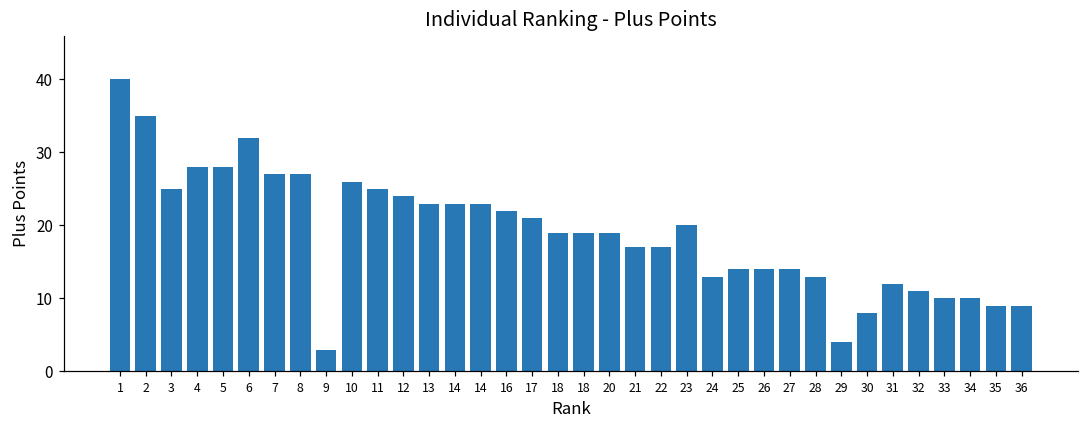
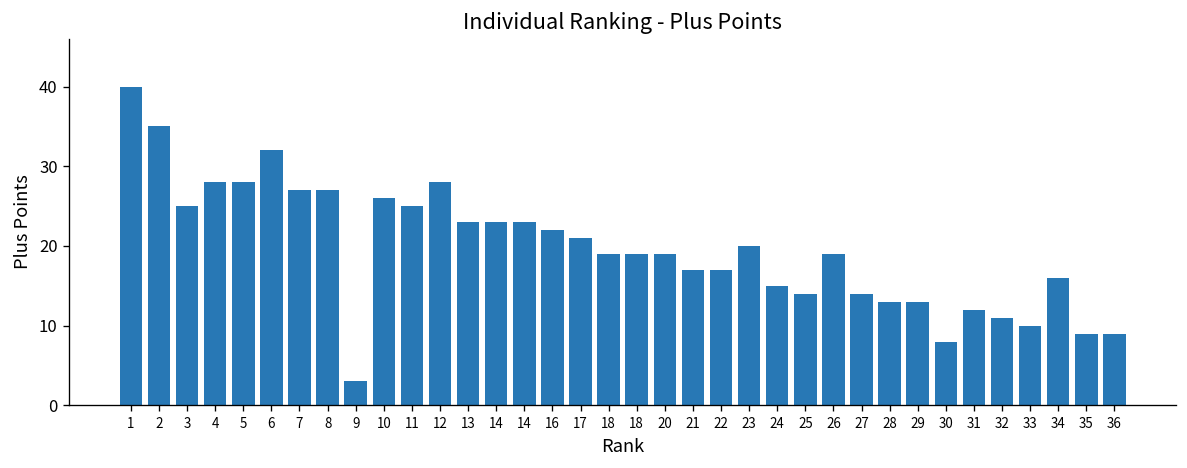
  {
    "1": 40,
    "2": 35,
    "3": 25,
    "4": 28,
    "5": 28,
    "6": 32,
    "7": 27,
    "8": 27,
    "9": 3,
    "10": 26,
    "11": 25,
-   "12": 24,
+   "12": 28,
    "13": 23,
    "16": 22,
    "17": 21,
    "20": 19,
    "21": 17,
    "22": 17,
    "23": 20,
-   "24": 13,
+   "24": 15,
    "25": 14,
-   "26": 14,
+   "26": 19,
    "27": 14,
    "28": 13,
-   "29": 4,
+   "29": 13,
    "30": 8,
    "31": 12,
    "32": 11,
    "33": 10,
-   "34": 10,
+   "34": 16,
    "35": 9,
    "36": 9
  }
